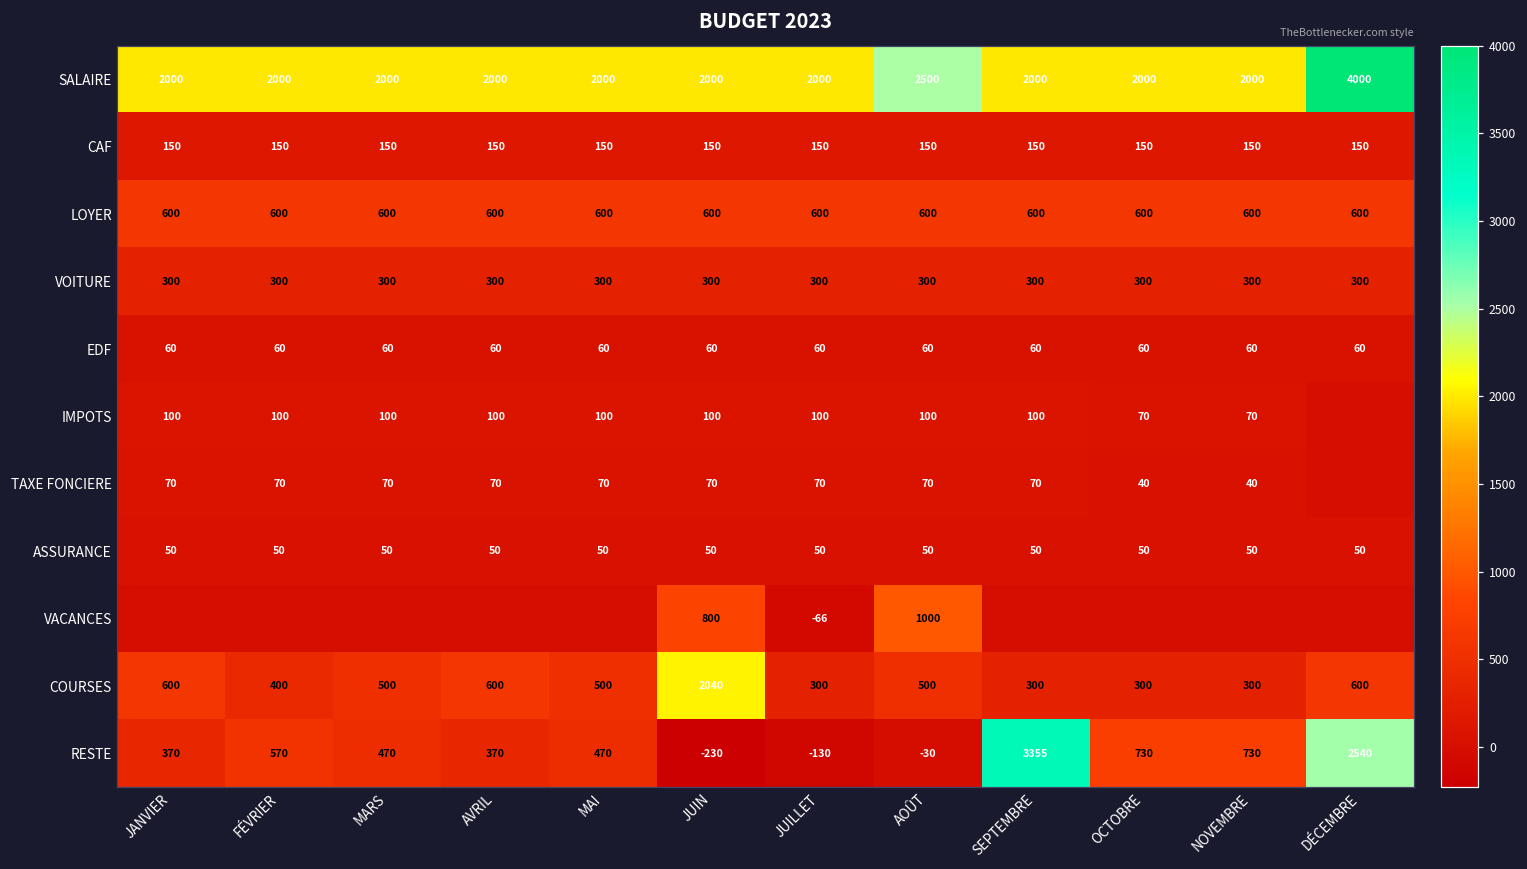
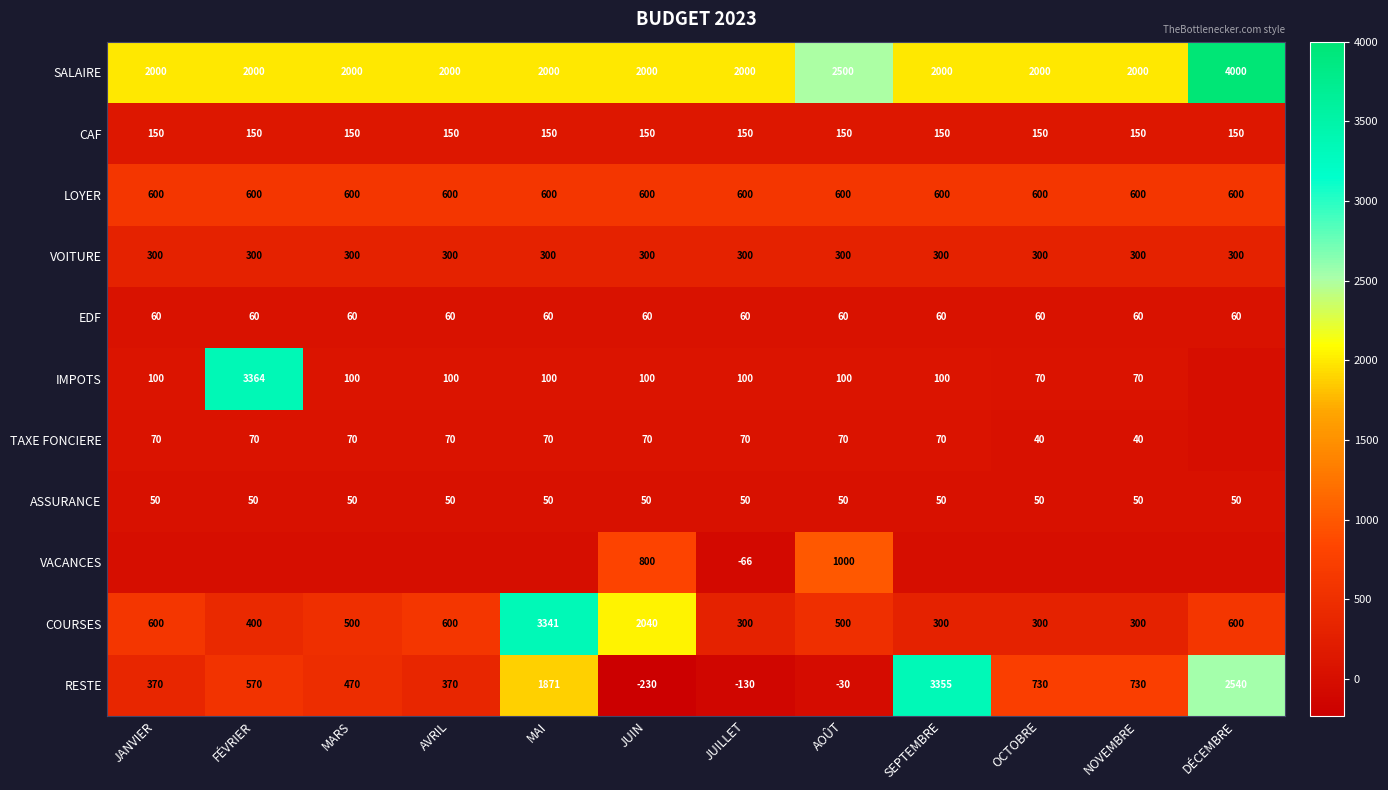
  {
    "SALAIRE": {
      "JANVIER": 2000,
      "FÉVRIER": 2000,
      "MARS": 2000,
      "AVRIL": 2000,
      "MAI": 2000,
      "JUIN": 2000,
      "JUILLET": 2000,
      "AOÛT": 2500,
      "SEPTEMBRE": 2000,
      "OCTOBRE": 2000,
      "NOVEMBRE": 2000,
      "DÉCEMBRE": 4000
    },
    "CAF": {
      "JANVIER": 150,
      "FÉVRIER": 150,
      "MARS": 150,
      "AVRIL": 150,
      "MAI": 150,
      "JUIN": 150,
      "JUILLET": 150,
      "AOÛT": 150,
      "SEPTEMBRE": 150,
      "OCTOBRE": 150,
      "NOVEMBRE": 150,
      "DÉCEMBRE": 150
    },
    "LOYER": {
      "JANVIER": 600,
      "FÉVRIER": 600,
      "MARS": 600,
      "AVRIL": 600,
      "MAI": 600,
      "JUIN": 600,
      "JUILLET": 600,
      "AOÛT": 600,
      "SEPTEMBRE": 600,
      "OCTOBRE": 600,
      "NOVEMBRE": 600,
      "DÉCEMBRE": 600
    },
    "VOITURE": {
      "JANVIER": 300,
      "FÉVRIER": 300,
      "MARS": 300,
      "AVRIL": 300,
      "MAI": 300,
      "JUIN": 300,
      "JUILLET": 300,
      "AOÛT": 300,
      "SEPTEMBRE": 300,
      "OCTOBRE": 300,
      "NOVEMBRE": 300,
      "DÉCEMBRE": 300
    },
    "EDF": {
      "JANVIER": 60,
      "FÉVRIER": 60,
      "MARS": 60,
      "AVRIL": 60,
      "MAI": 60,
      "JUIN": 60,
      "JUILLET": 60,
      "AOÛT": 60,
      "SEPTEMBRE": 60,
      "OCTOBRE": 60,
      "NOVEMBRE": 60,
      "DÉCEMBRE": 60
    },
    "IMPOTS": {
      "JANVIER": 100,
-     "FÉVRIER": 100,
+     "FÉVRIER": 3364,
      "MARS": 100,
      "AVRIL": 100,
      "MAI": 100,
      "JUIN": 100,
      "JUILLET": 100,
      "AOÛT": 100,
      "SEPTEMBRE": 100,
      "OCTOBRE": 70,
      "NOVEMBRE": 70
    },
    "TAXE FONCIERE": {
      "JANVIER": 70,
      "FÉVRIER": 70,
      "MARS": 70,
      "AVRIL": 70,
      "MAI": 70,
      "JUIN": 70,
      "JUILLET": 70,
      "AOÛT": 70,
      "SEPTEMBRE": 70,
      "OCTOBRE": 40,
      "NOVEMBRE": 40
    },
    "ASSURANCE": {
      "JANVIER": 50,
      "FÉVRIER": 50,
      "MARS": 50,
      "AVRIL": 50,
      "MAI": 50,
      "JUIN": 50,
      "JUILLET": 50,
      "AOÛT": 50,
      "SEPTEMBRE": 50,
      "OCTOBRE": 50,
      "NOVEMBRE": 50,
      "DÉCEMBRE": 50
    },
    "VACANCES": {
      "JUIN": 800,
      "JUILLET": -66,
      "AOÛT": 1000
    },
    "COURSES": {
      "JANVIER": 600,
      "FÉVRIER": 400,
      "MARS": 500,
      "AVRIL": 600,
-     "MAI": 500,
+     "MAI": 3341,
      "JUIN": 2040,
      "JUILLET": 300,
      "AOÛT": 500,
      "SEPTEMBRE": 300,
      "OCTOBRE": 300,
      "NOVEMBRE": 300,
      "DÉCEMBRE": 600
    },
    "RESTE": {
      "JANVIER": 370,
      "FÉVRIER": 570,
      "MARS": 470,
      "AVRIL": 370,
-     "MAI": 470,
+     "MAI": 1871,
      "JUIN": -230,
      "JUILLET": -130,
      "AOÛT": -30,
      "SEPTEMBRE": 3355,
      "OCTOBRE": 730,
      "NOVEMBRE": 730,
      "DÉCEMBRE": 2540
    }
  }
